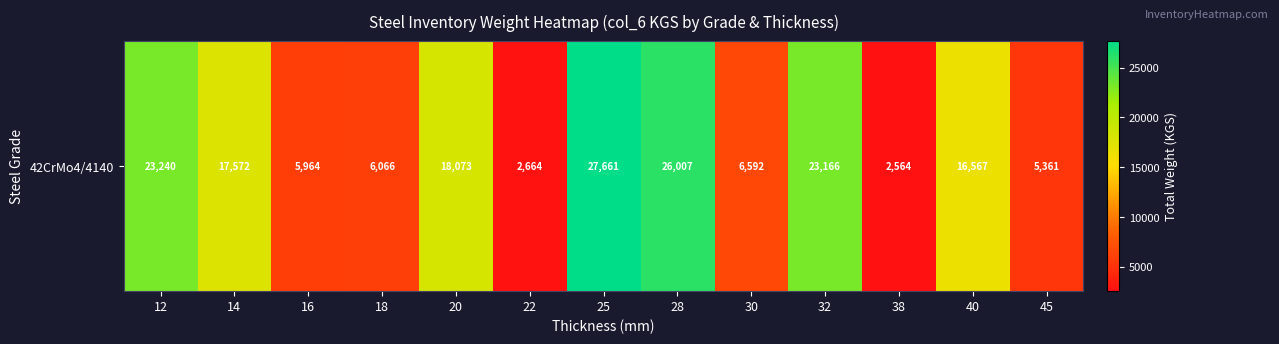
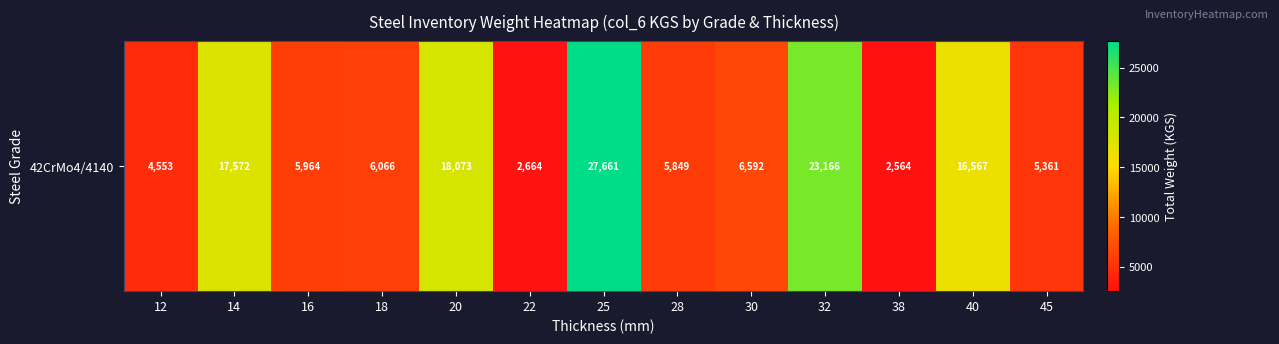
  {
    "42CrMo4/4140": {
-     "12": "23,240",
+     "12": "4,553",
      "14": "17,572",
      "16": "5,964",
      "18": "6,066",
      "20": "18,073",
      "22": "2,664",
      "25": "27,661",
-     "28": "26,007",
+     "28": "5,849",
      "30": "6,592",
      "32": "23,166",
      "38": "2,564",
      "40": "16,567",
      "45": "5,361"
    }
  }
